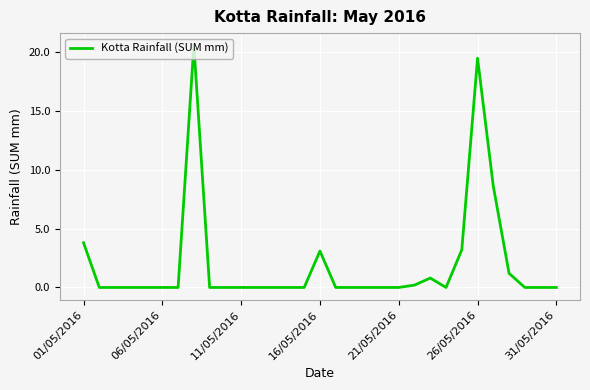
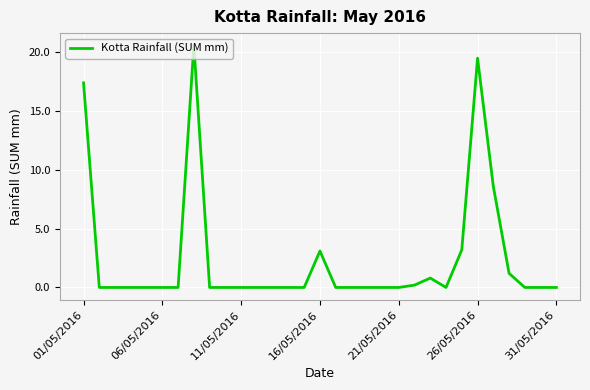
  {
-   "01/05/2016": 3.8,
+   "01/05/2016": 17.4,
    "06/05/2016": 0.0,
    "11/05/2016": 0.0,
    "16/05/2016": 3.1,
    "21/05/2016": 0.0,
    "26/05/2016": 19.5,
    "31/05/2016": 0.0
  }
